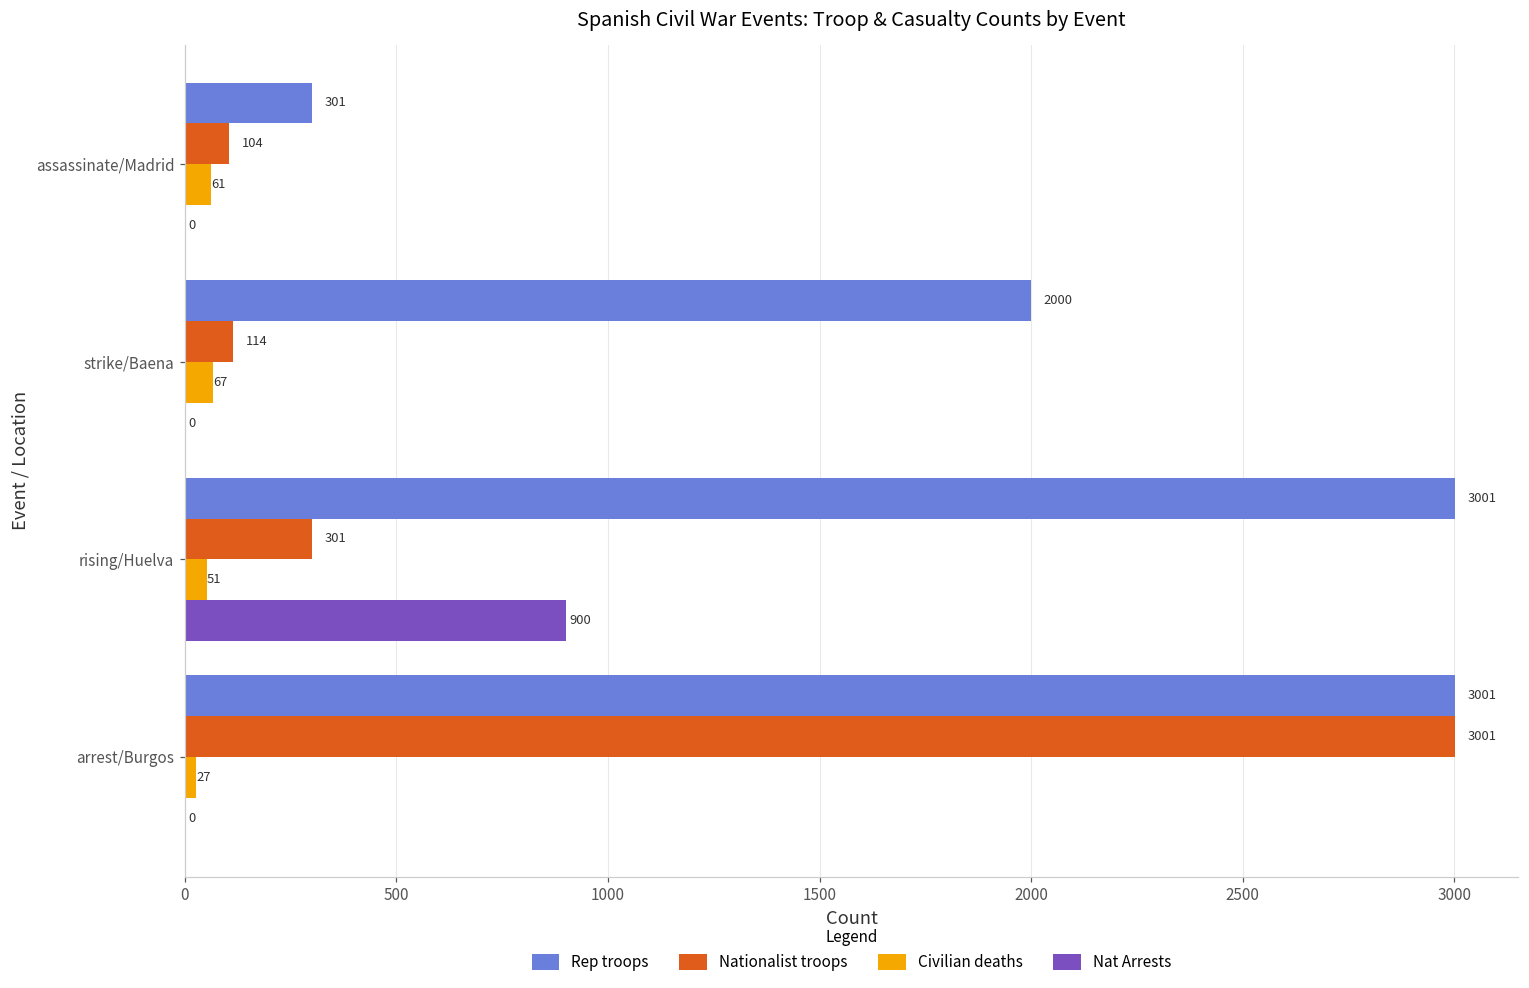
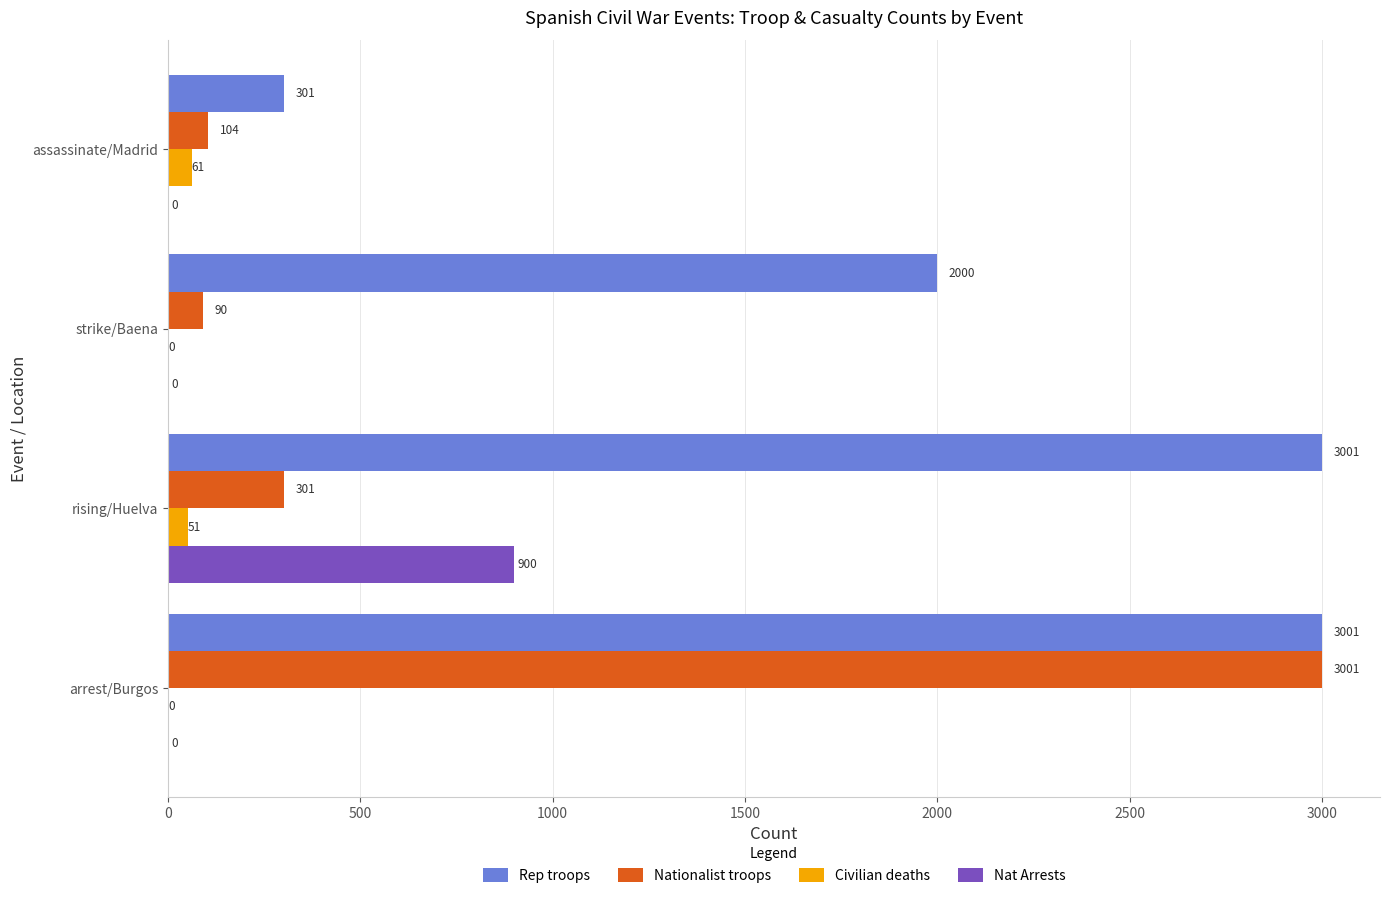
  {
    "Nationalist troops": {
      "assassinate/Madrid": 104,
-     "strike/Baena": 114,
+     "strike/Baena": 90,
      "rising/Huelva": 301,
      "arrest/Burgos": 3001
    },
    "Civilian deaths": {
      "assassinate/Madrid": 61,
-     "strike/Baena": 67,
+     "strike/Baena": 0,
      "rising/Huelva": 51,
-     "arrest/Burgos": 27
+     "arrest/Burgos": 0
    }
  }
